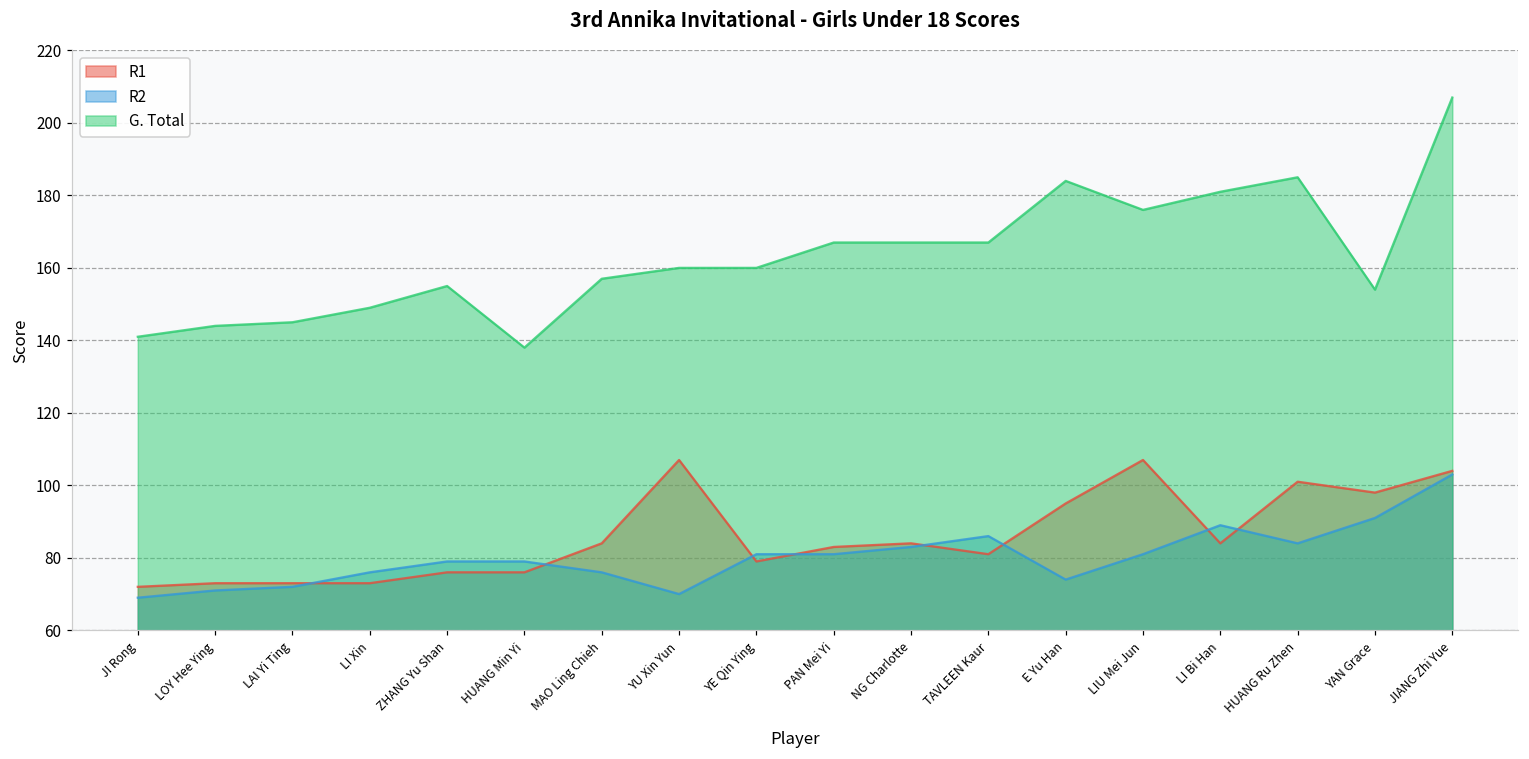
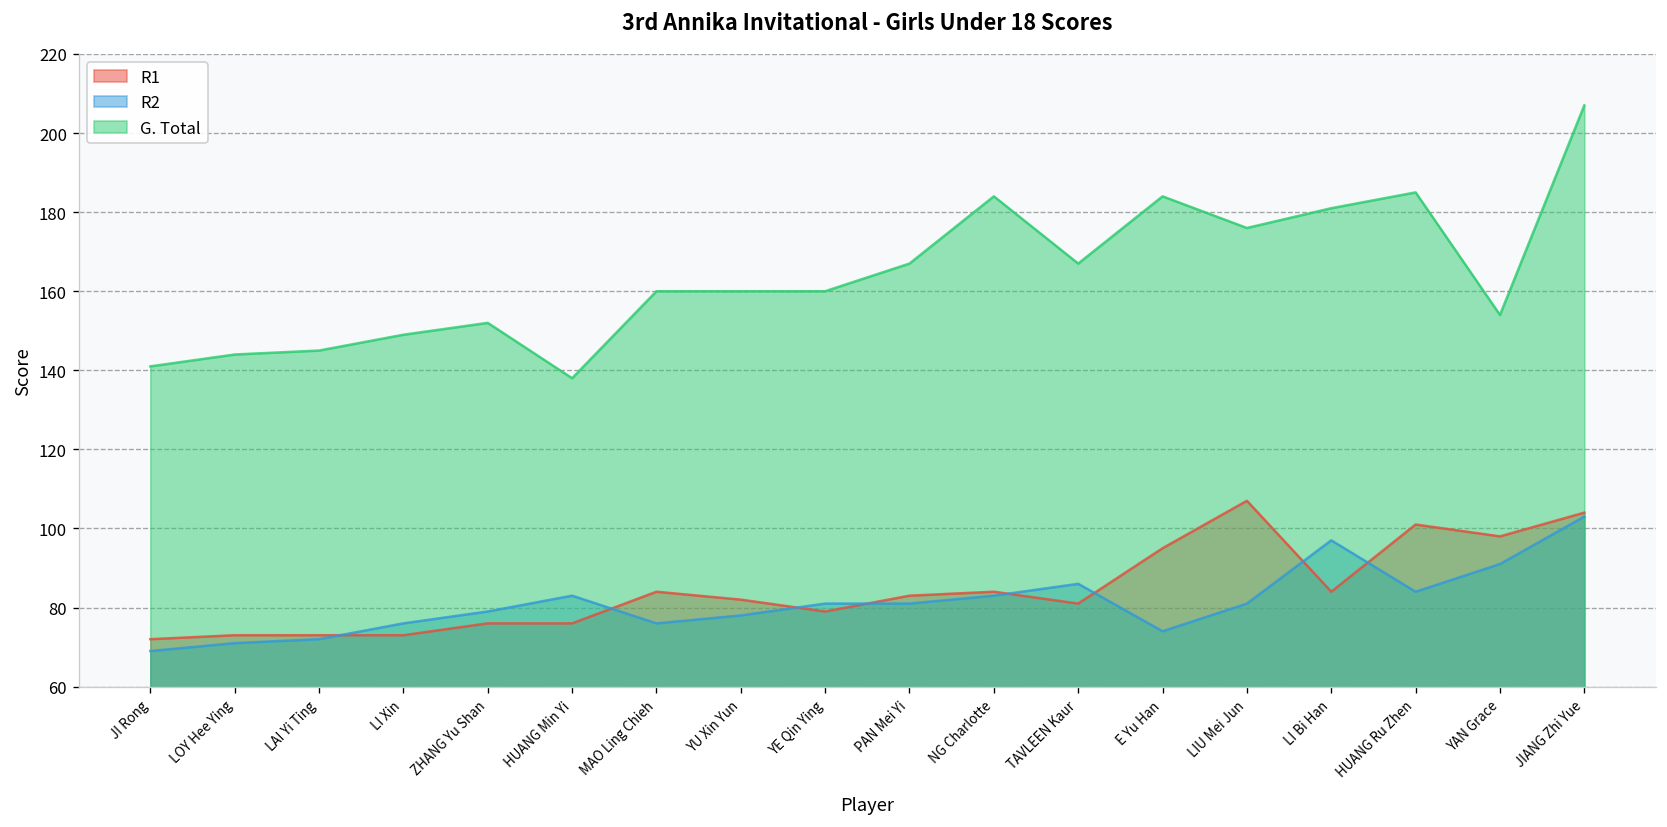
  {
    "R1": {
      "JI Rong": 72,
      "LOY Hee Ying": 73,
      "LAI Yi Ting": 73,
      "LI Xin": 73,
      "ZHANG Yu Shan": 76,
      "HUANG Min Yi": 76,
      "MAO Ling Chieh": 84,
-     "YU Xin Yun": 107,
+     "YU Xin Yun": 82,
      "YE Qin Ying": 79,
      "PAN Mei Yi": 83,
      "NG Charlotte": 84,
      "TAVLEEN Kaur": 81,
      "E Yu Han": 95,
      "LIU Mei Jun": 107,
      "LI Bi Han": 84,
      "HUANG Ru Zhen": 101,
      "YAN Grace": 98,
      "JIANG Zhi Yue": 104
    },
    "R2": {
      "JI Rong": 69,
      "LOY Hee Ying": 71,
      "LAI Yi Ting": 72,
      "LI Xin": 76,
      "ZHANG Yu Shan": 79,
-     "HUANG Min Yi": 79,
+     "HUANG Min Yi": 83,
      "MAO Ling Chieh": 76,
-     "YU Xin Yun": 70,
+     "YU Xin Yun": 78,
      "YE Qin Ying": 81,
      "PAN Mei Yi": 81,
      "NG Charlotte": 83,
      "TAVLEEN Kaur": 86,
      "E Yu Han": 74,
      "LIU Mei Jun": 81,
-     "LI Bi Han": 89,
+     "LI Bi Han": 97,
      "HUANG Ru Zhen": 84,
      "YAN Grace": 91,
      "JIANG Zhi Yue": 103
    },
    "G. Total": {
      "JI Rong": 141,
      "LOY Hee Ying": 144,
      "LAI Yi Ting": 145,
      "LI Xin": 149,
-     "ZHANG Yu Shan": 155,
+     "ZHANG Yu Shan": 152,
      "HUANG Min Yi": 138,
-     "MAO Ling Chieh": 157,
+     "MAO Ling Chieh": 160,
      "YU Xin Yun": 160,
      "YE Qin Ying": 160,
      "PAN Mei Yi": 167,
-     "NG Charlotte": 167,
+     "NG Charlotte": 184,
      "TAVLEEN Kaur": 167,
      "E Yu Han": 184,
      "LIU Mei Jun": 176,
      "LI Bi Han": 181,
      "HUANG Ru Zhen": 185,
      "YAN Grace": 154,
      "JIANG Zhi Yue": 207
    }
  }
